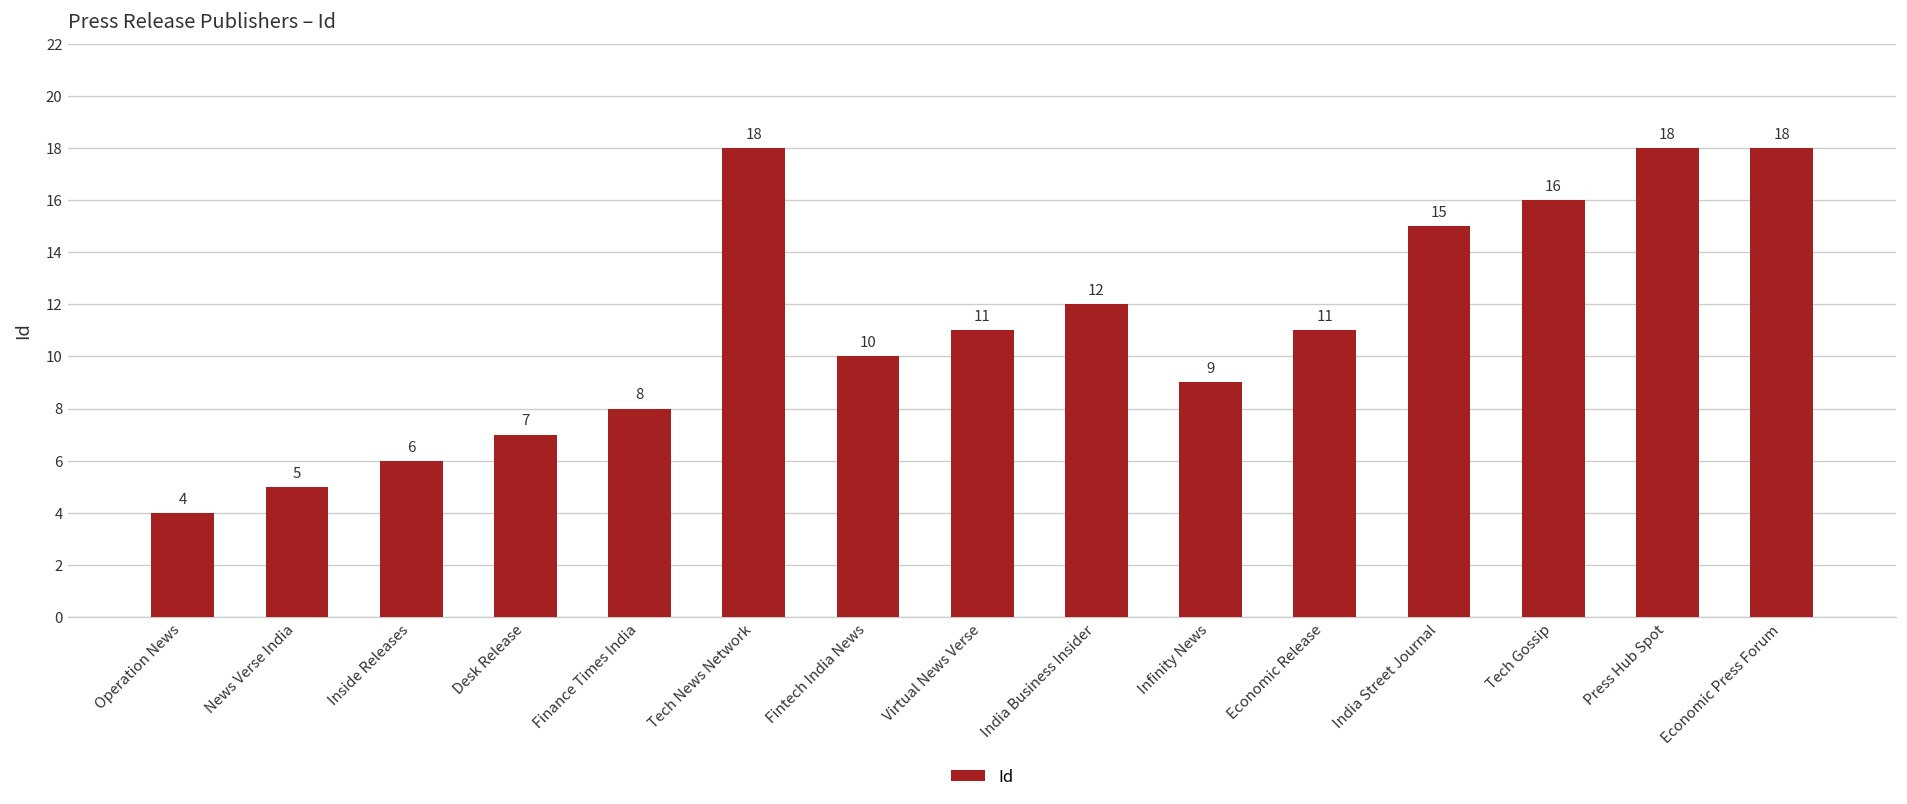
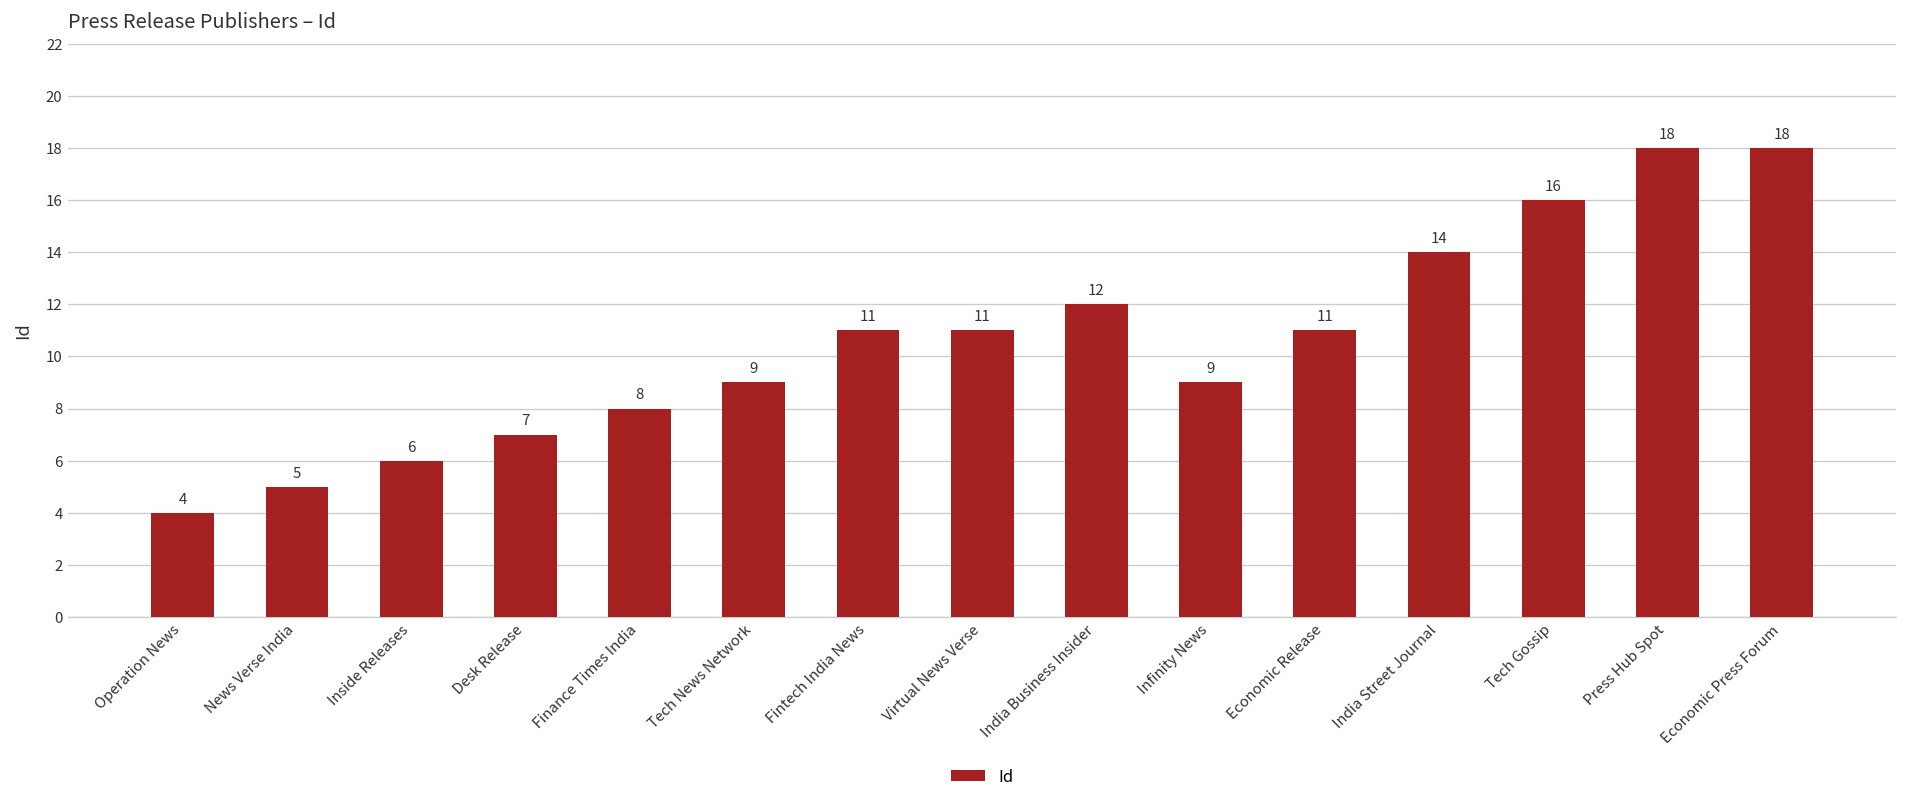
  {
    "Operation News": 4,
    "News Verse India": 5,
    "Inside Releases": 6,
    "Desk Release": 7,
    "Finance Times India": 8,
-   "Tech News Network": 18,
-   "Fintech India News": 10,
+   "Tech News Network": 9,
+   "Fintech India News": 11,
    "Virtual News Verse": 11,
    "India Business Insider": 12,
    "Infinity News": 9,
    "Economic Release": 11,
-   "India Street Journal": 15,
+   "India Street Journal": 14,
    "Tech Gossip": 16,
    "Press Hub Spot": 18,
    "Economic Press Forum": 18
  }
